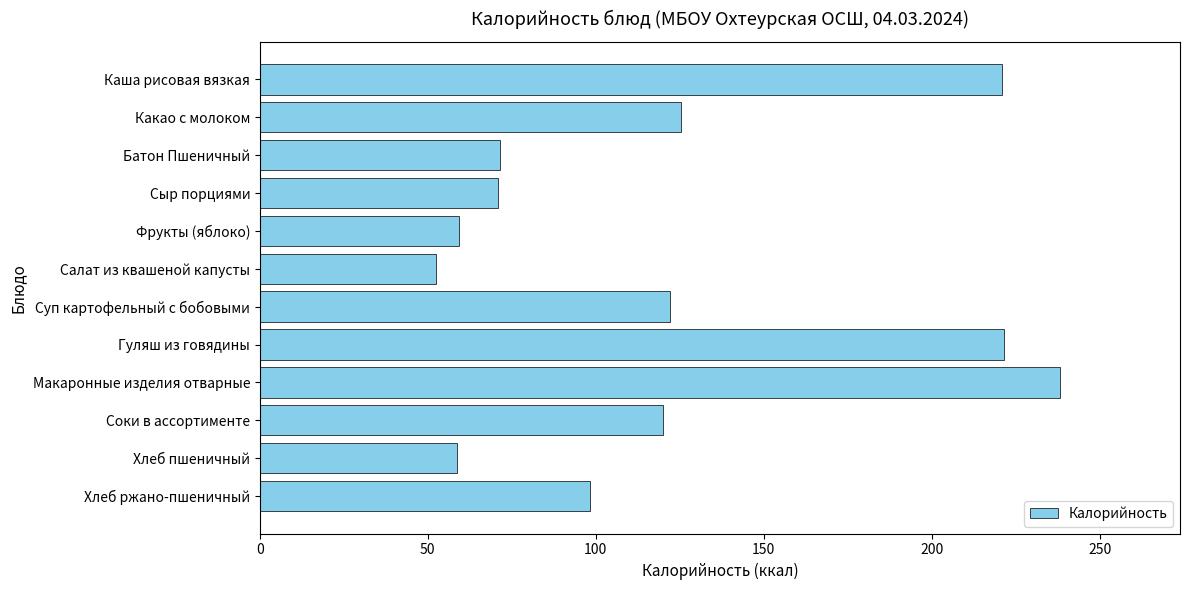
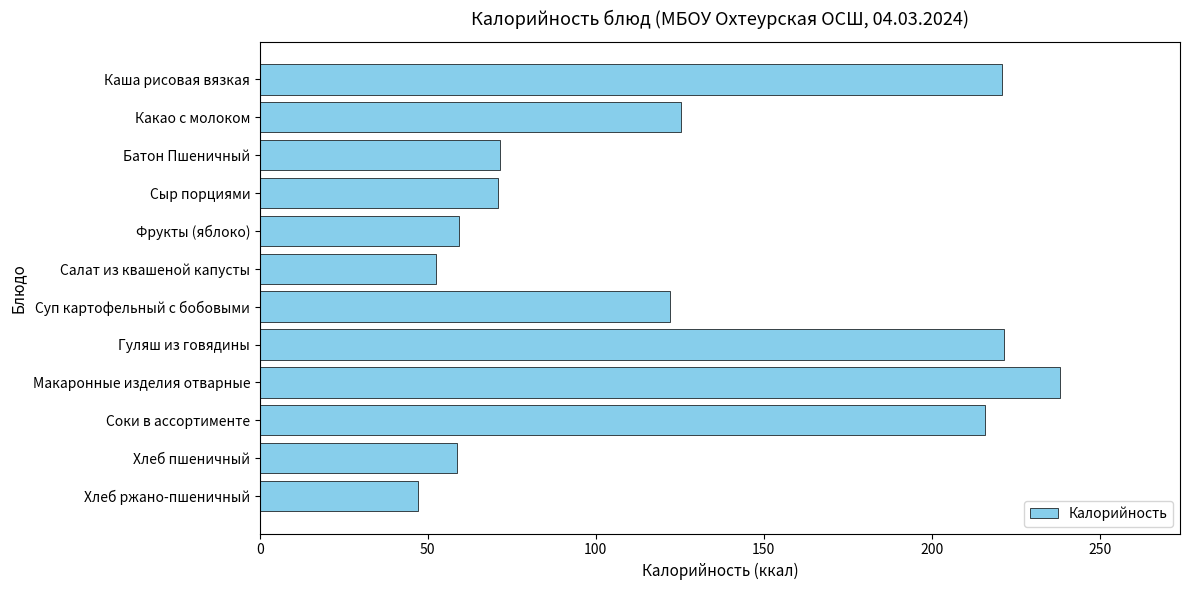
  {
    "Каша рисовая вязкая": 221,
    "Какао с молоком": 125,
    "Батон Пшеничный": 71,
    "Сыр порциями": 71,
    "Фрукты (яблоко)": 59,
    "Салат из квашеной капусты": 53,
    "Суп картофельный с бобовыми": 122,
    "Гуляш из говядины": 222,
    "Макаронные изделия отварные": 238,
-   "Соки в ассортименте": 120,
+   "Соки в ассортименте": 216,
    "Хлеб пшеничный": 59,
-   "Хлеб ржано-пшеничный": 98
+   "Хлеб ржано-пшеничный": 47
  }
